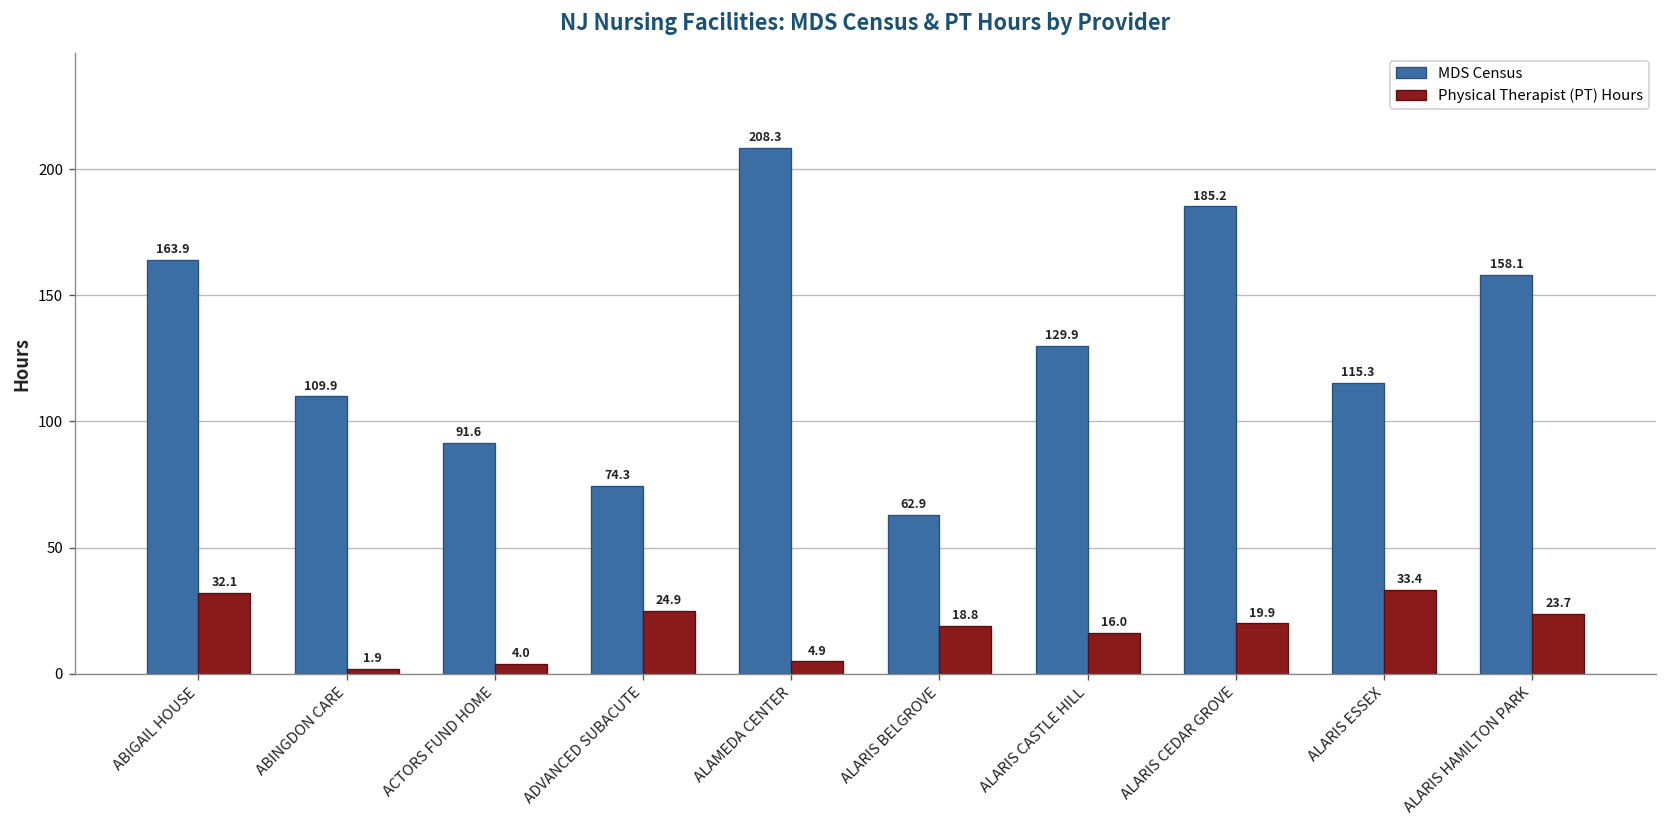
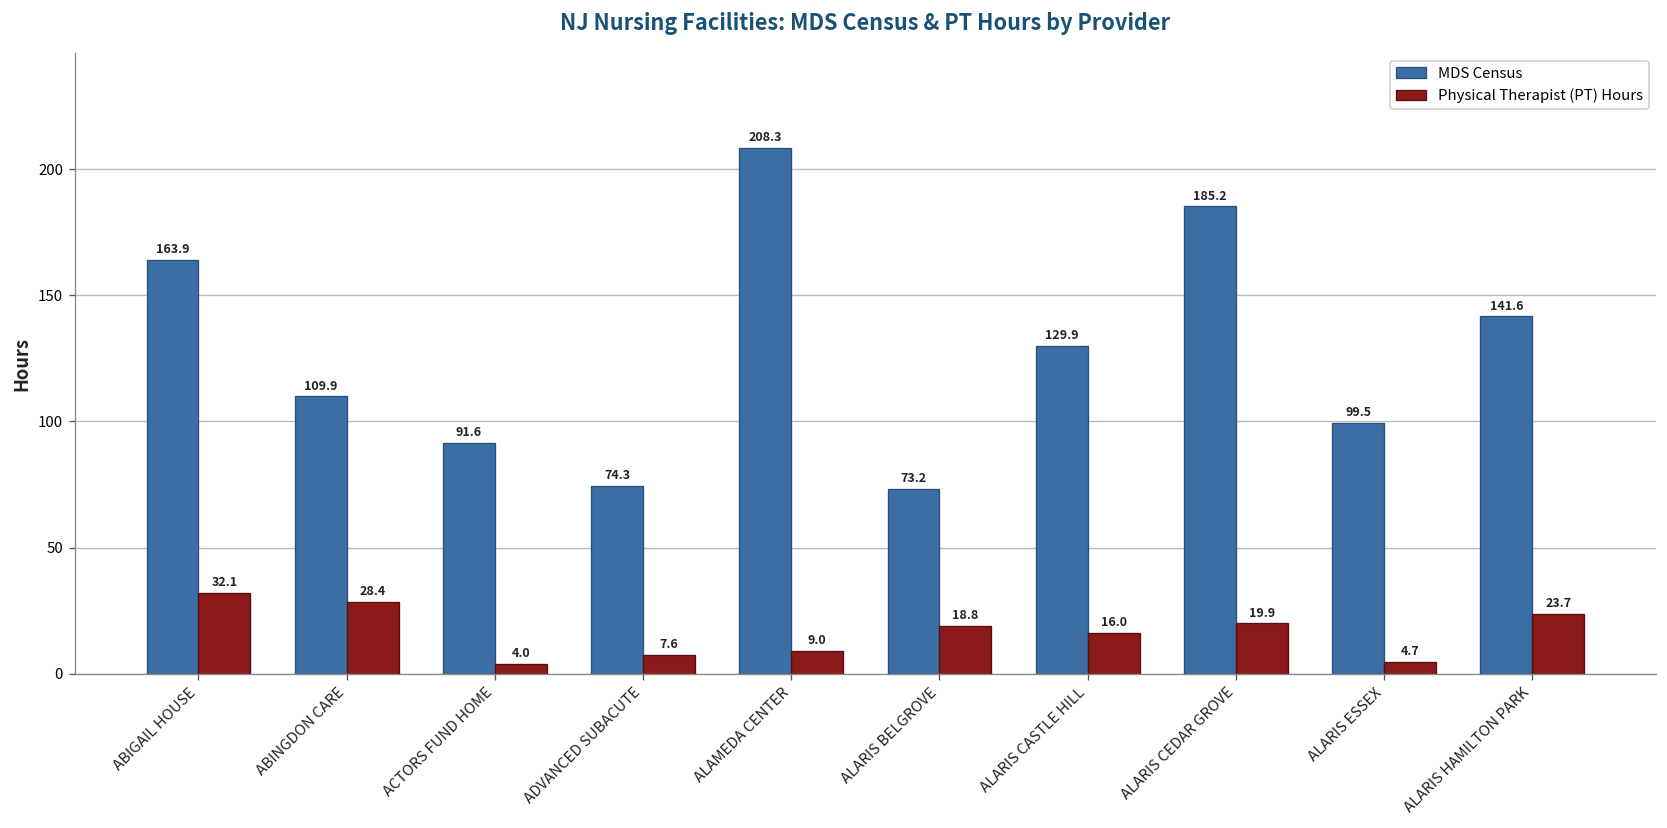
  {
    "MDS Census": {
      "ABIGAIL HOUSE": 163.9,
      "ABINGDON CARE": 109.9,
      "ACTORS FUND HOME": 91.6,
      "ADVANCED SUBACUTE": 74.3,
      "ALAMEDA CENTER": 208.3,
-     "ALARIS BELGROVE": 62.9,
+     "ALARIS BELGROVE": 73.2,
      "ALARIS CASTLE HILL": 129.9,
      "ALARIS CEDAR GROVE": 185.2,
-     "ALARIS ESSEX": 115.3,
-     "ALARIS HAMILTON PARK": 158.1
+     "ALARIS ESSEX": 99.5,
+     "ALARIS HAMILTON PARK": 141.6
    },
    "Physical Therapist (PT) Hours": {
      "ABIGAIL HOUSE": 32.1,
-     "ABINGDON CARE": 1.9,
+     "ABINGDON CARE": 28.4,
      "ACTORS FUND HOME": 4.0,
-     "ADVANCED SUBACUTE": 24.9,
-     "ALAMEDA CENTER": 4.9,
+     "ADVANCED SUBACUTE": 7.6,
+     "ALAMEDA CENTER": 9.0,
      "ALARIS BELGROVE": 18.8,
      "ALARIS CASTLE HILL": 16.0,
      "ALARIS CEDAR GROVE": 19.9,
-     "ALARIS ESSEX": 33.4,
+     "ALARIS ESSEX": 4.7,
      "ALARIS HAMILTON PARK": 23.7
    }
  }
